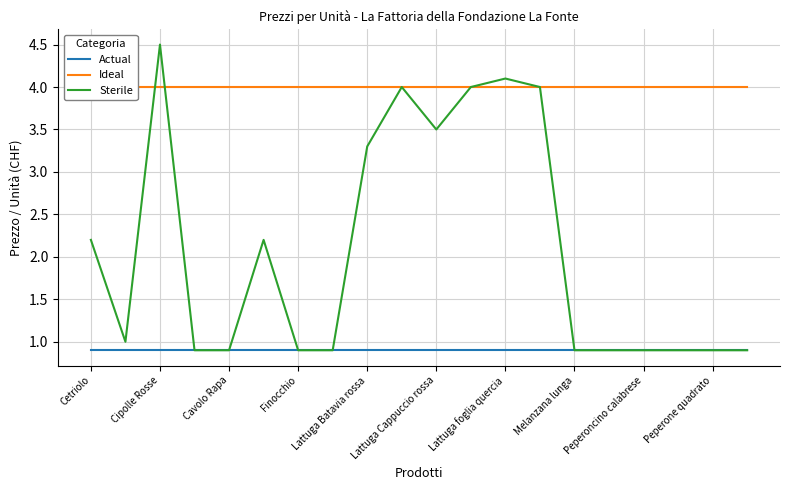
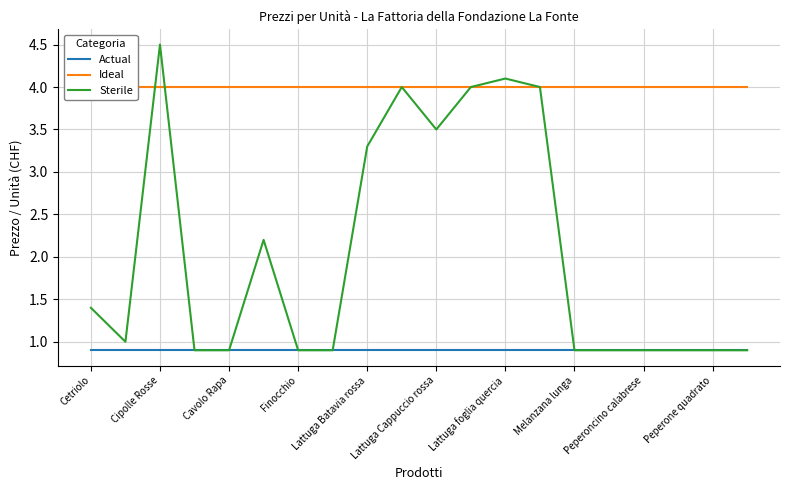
  {
    "Actual": {
      "Cetriolo": 0.9,
      "Cipolle Rosse": 0.9,
      "Lattuga Batavia rossa": 0.9,
      "Lattuga Cappuccio rossa": 0.9,
      "Lattuga foglia quercia": 0.9
    },
    "Ideal": {
      "Cipolle Rosse": 4.0,
      "Cavolo Rapa": 4.0,
      "Finocchio": 4.0,
      "Lattuga Batavia rossa": 4.0,
      "Lattuga Cappuccio rossa": 4.0,
      "Lattuga foglia quercia": 4.0,
      "Melanzana lunga": 4.0,
      "Peperoncino calabrese": 4.0,
      "Peperone quadrato": 4.0
    },
    "Sterile": {
-     "Cetriolo": 2.2,
+     "Cetriolo": 1.4,
      "Cipolle Rosse": 4.5,
      "Lattuga Batavia rossa": 3.3,
      "Lattuga Cappuccio rossa": 3.5,
      "Lattuga foglia quercia": 4.1
    }
  }
